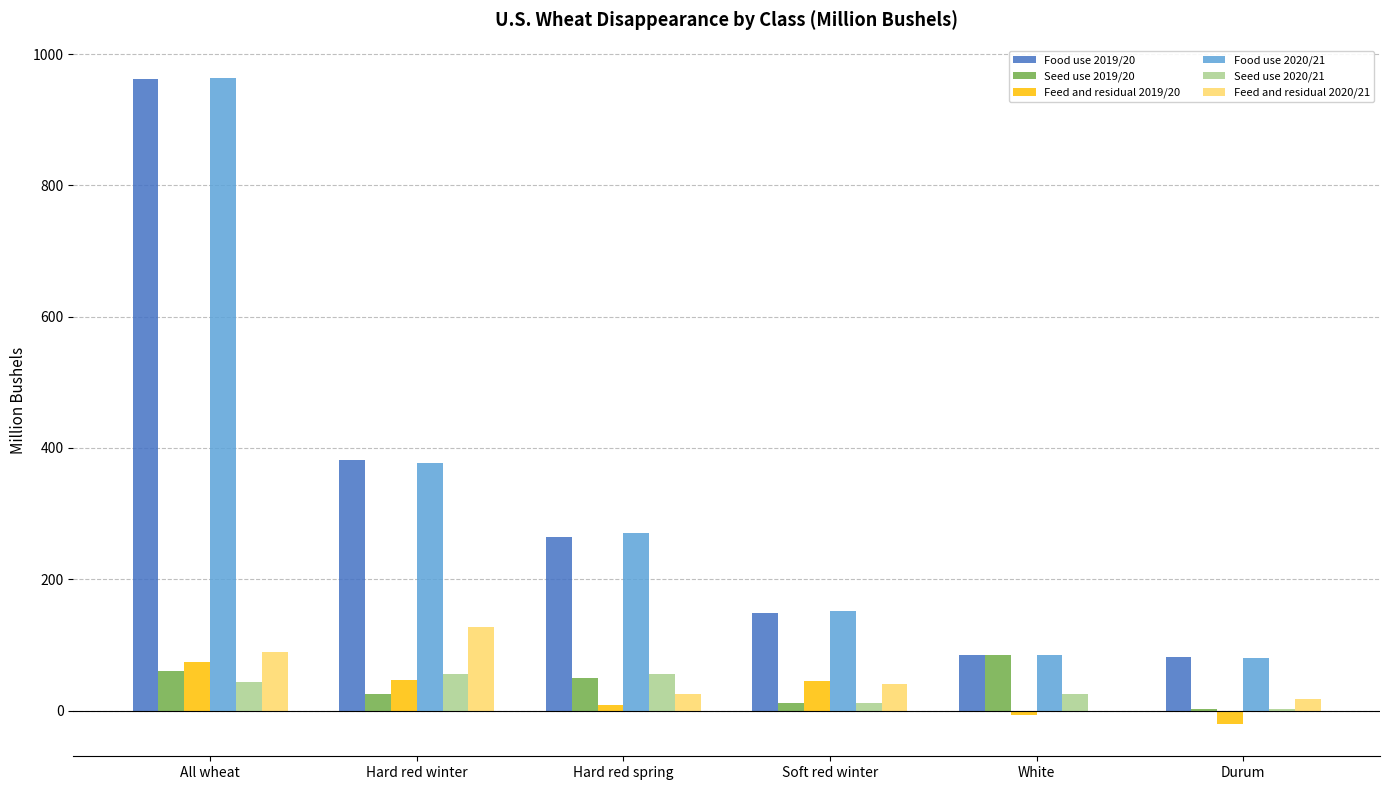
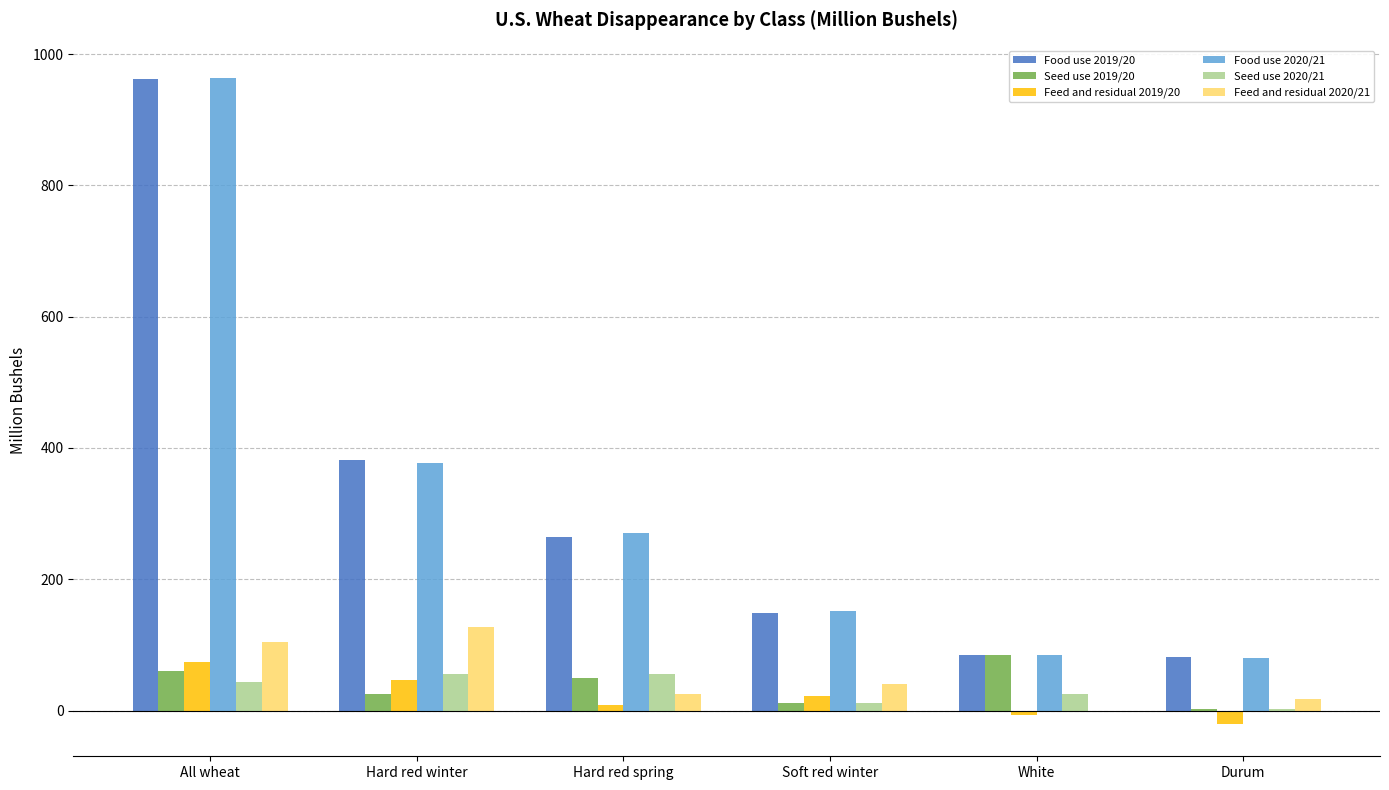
  {
    "Seed use 2019/20": {
      "All wheat": 60,
      "Hard red winter": 30,
      "Hard red spring": 50,
      "Soft red winter": 10,
      "White": 80
    },
    "Feed and residual 2019/20": {
      "All wheat": 70,
      "Hard red winter": 50,
      "Hard red spring": 10,
-     "Soft red winter": 40,
+     "Soft red winter": 20,
      "White": -10,
      "Durum": -20
    },
    "Seed use 2020/21": {
      "All wheat": 40,
      "Hard red winter": 60,
      "Hard red spring": 60,
      "Soft red winter": 10,
      "White": 30
    },
    "Feed and residual 2020/21": {
-     "All wheat": 90,
+     "All wheat": 110,
      "Hard red winter": 130,
      "Hard red spring": 30,
      "Soft red winter": 40,
      "White": 0,
      "Durum": 20
    }
  }
